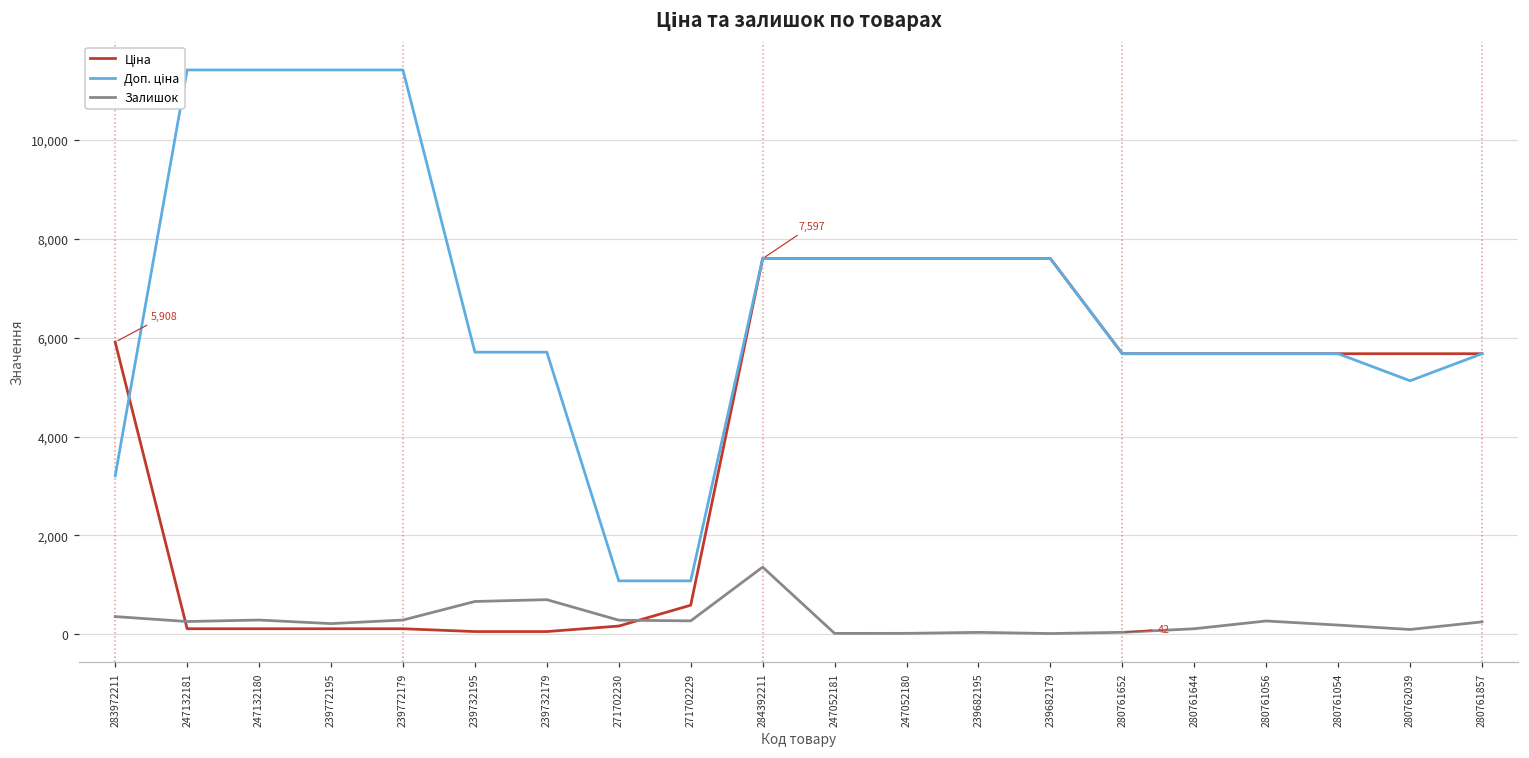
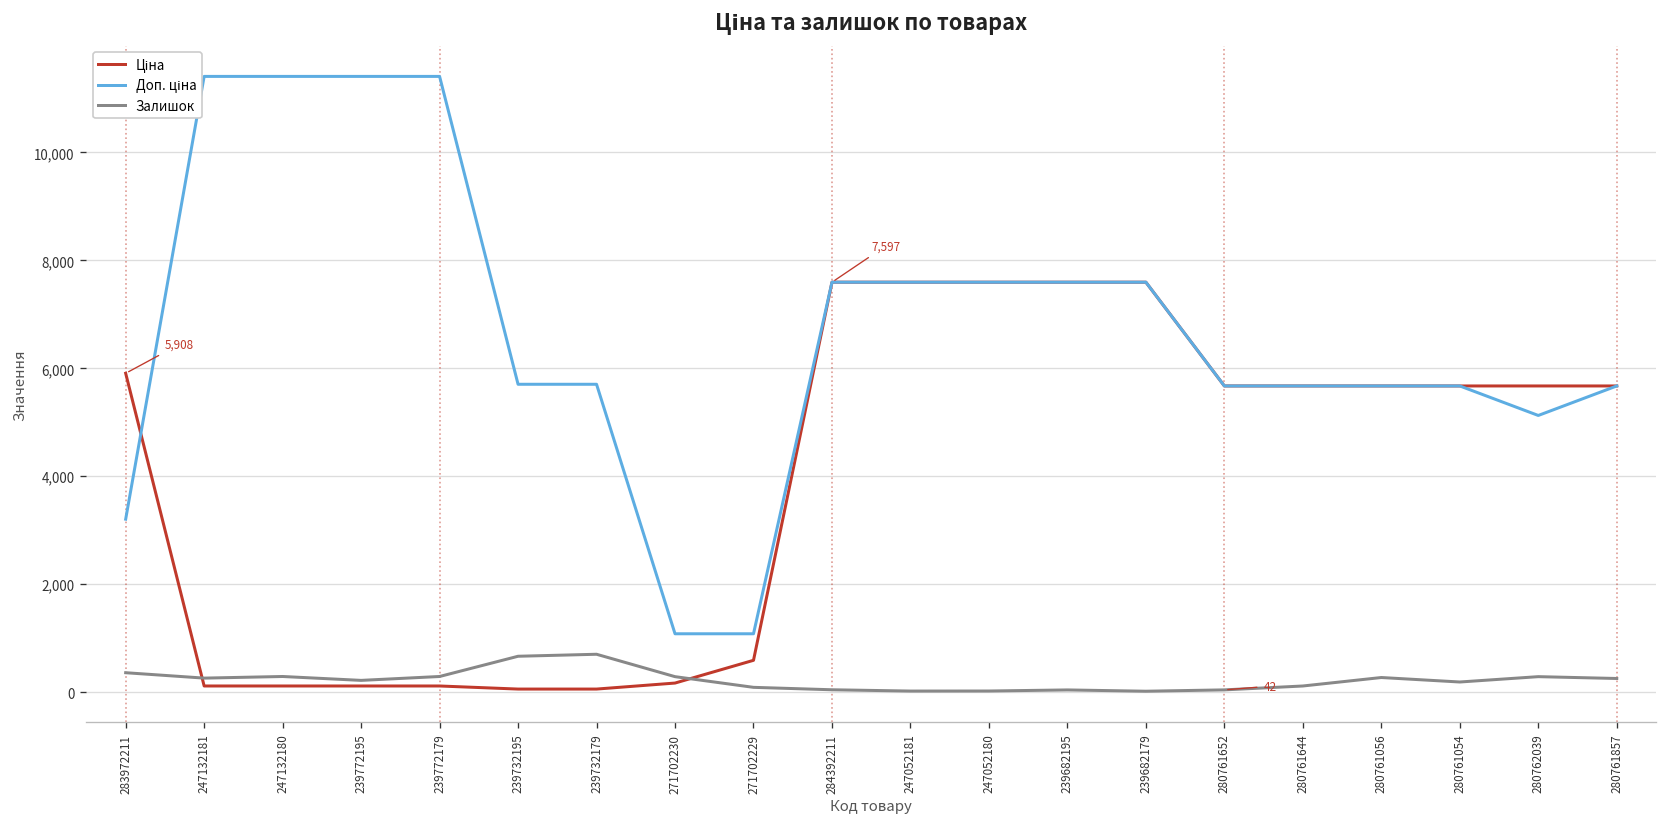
  {
    "Ціна": {
      "283972211": "5,908"
    },
    "Доп. ціна": {
      "283972211": "3,200",
      "247132181": "11,400",
      "247132180": "11,400",
      "239772195": "11,400",
      "239772179": "11,400",
      "239732195": "5,700",
      "239732179": "5,700",
      "271702230": "1,100",
      "271702229": "1,100",
      "280762039": "5,100"
    },
    "Залишок": {
      "283972211": "400",
      "247132181": "300",
      "247132180": "300",
      "239772195": "200",
      "239772179": "300",
      "239732195": "700",
      "239732179": "700",
      "271702230": "300",
-     "271702229": "300",
-     "284392211": "1,400",
+     "271702229": "100",
+     "284392211": "0",
      "247052181": "0",
      "247052180": "0",
      "239682195": "0",
      "239682179": "0",
      "280761644": "100",
      "280761056": "300",
      "280761054": "200",
-     "280762039": "100",
+     "280762039": "300",
      "280761857": "300"
    }
  }
